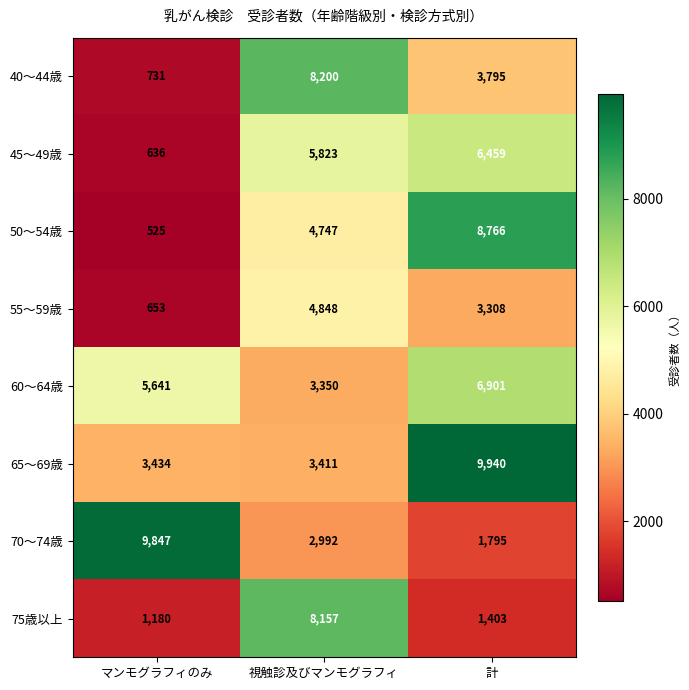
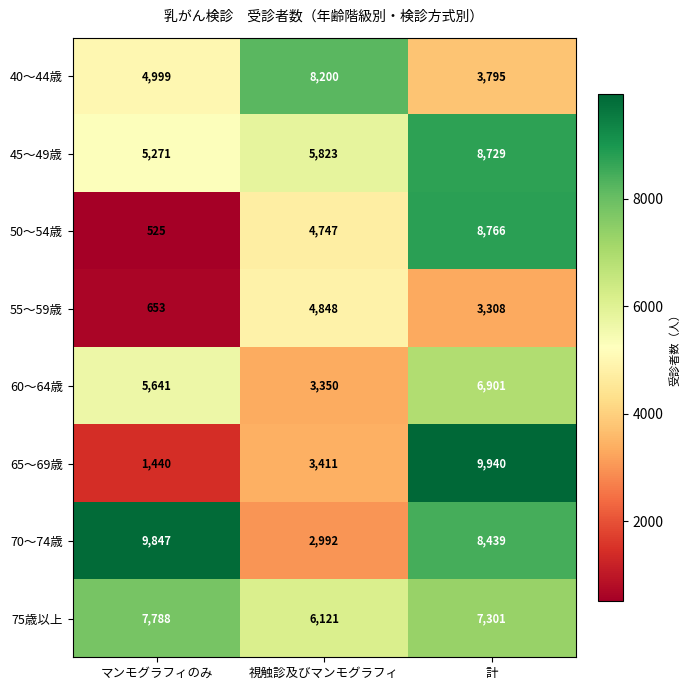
  {
    "40～44歳": {
-     "マンモグラフィのみ": "731",
+     "マンモグラフィのみ": "4,999",
      "視触診及びマンモグラフィ": "8,200",
      "計": "3,795"
    },
    "45～49歳": {
-     "マンモグラフィのみ": "636",
+     "マンモグラフィのみ": "5,271",
      "視触診及びマンモグラフィ": "5,823",
-     "計": "6,459"
+     "計": "8,729"
    },
    "50～54歳": {
      "マンモグラフィのみ": "525",
      "視触診及びマンモグラフィ": "4,747",
      "計": "8,766"
    },
    "55～59歳": {
      "マンモグラフィのみ": "653",
      "視触診及びマンモグラフィ": "4,848",
      "計": "3,308"
    },
    "60～64歳": {
      "マンモグラフィのみ": "5,641",
      "視触診及びマンモグラフィ": "3,350",
      "計": "6,901"
    },
    "65～69歳": {
-     "マンモグラフィのみ": "3,434",
+     "マンモグラフィのみ": "1,440",
      "視触診及びマンモグラフィ": "3,411",
      "計": "9,940"
    },
    "70～74歳": {
      "マンモグラフィのみ": "9,847",
      "視触診及びマンモグラフィ": "2,992",
-     "計": "1,795"
+     "計": "8,439"
    },
    "75歳以上": {
-     "マンモグラフィのみ": "1,180",
-     "視触診及びマンモグラフィ": "8,157",
-     "計": "1,403"
+     "マンモグラフィのみ": "7,788",
+     "視触診及びマンモグラフィ": "6,121",
+     "計": "7,301"
    }
  }
